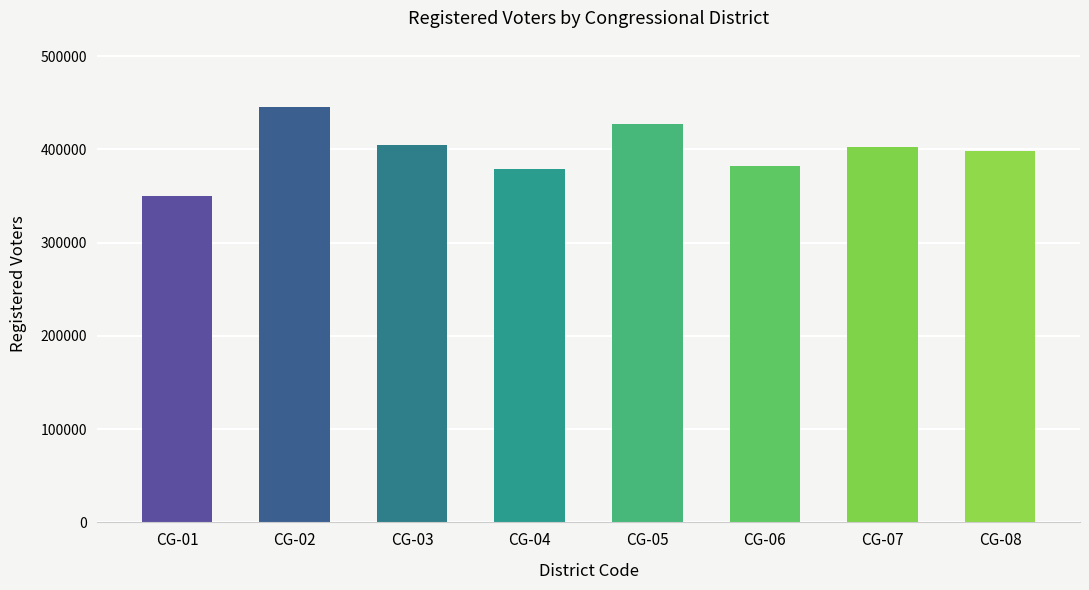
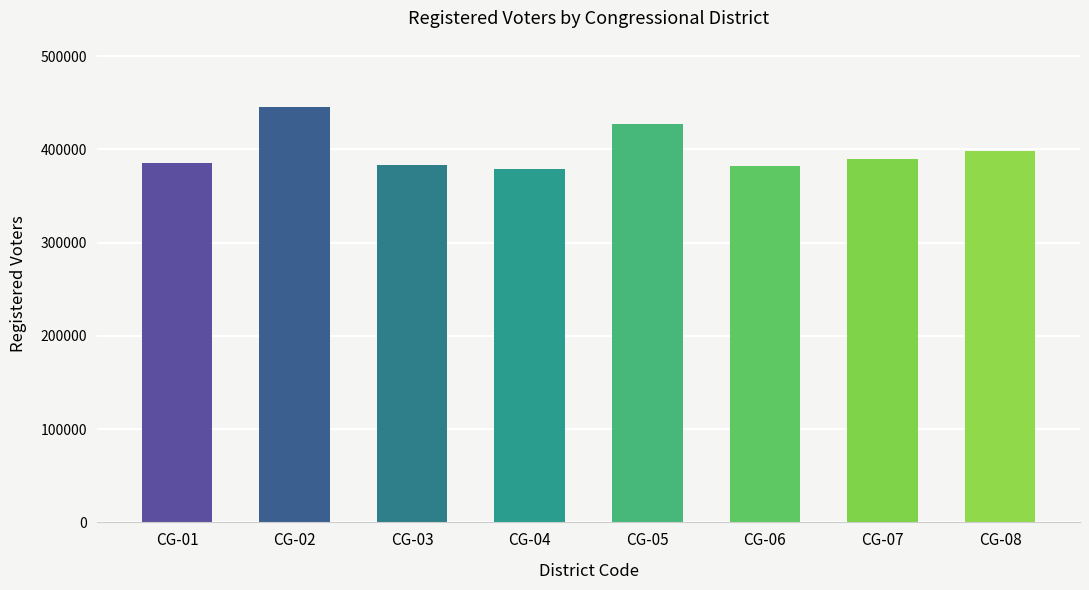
  {
-   "CG-01": 350000,
+   "CG-01": 390000,
    "CG-02": 450000,
-   "CG-03": 400000,
+   "CG-03": 380000,
    "CG-04": 380000,
    "CG-05": 430000,
    "CG-06": 380000,
-   "CG-07": 400000,
+   "CG-07": 390000,
    "CG-08": 400000
  }
